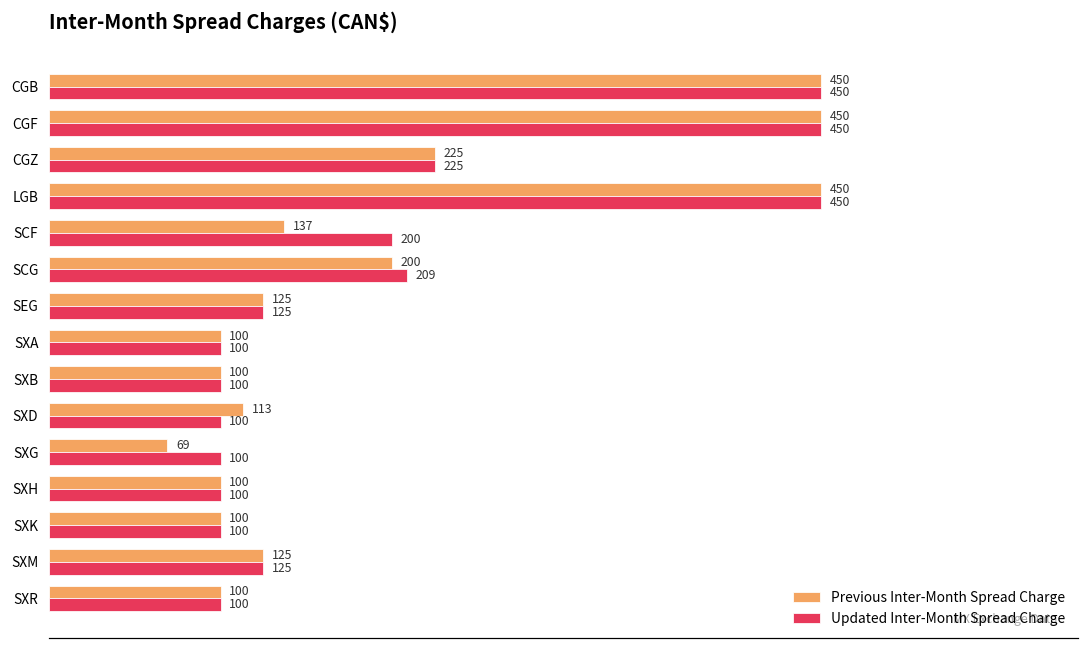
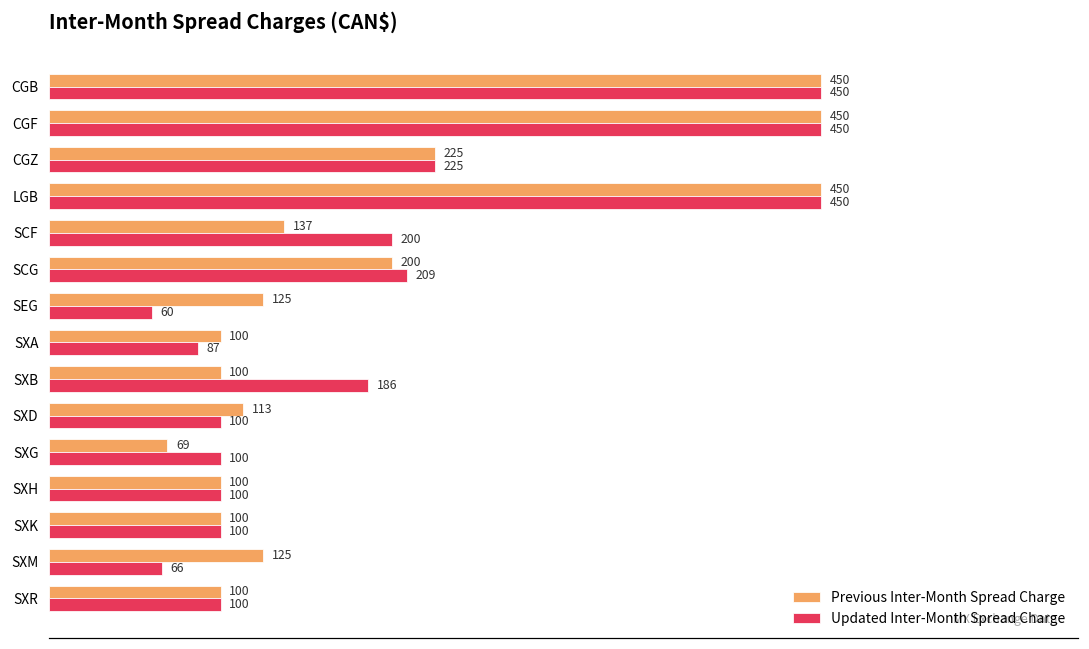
  {
    "Previous Inter-Month Spread Charge": {
      "CGB": 450,
      "CGF": 450,
      "CGZ": 225,
      "LGB": 450,
      "SCF": 137,
      "SCG": 200,
      "SEG": 125,
      "SXA": 100,
      "SXB": 100,
      "SXD": 113,
      "SXG": 69,
      "SXH": 100,
      "SXK": 100,
      "SXM": 125,
      "SXR": 100
    },
    "Updated Inter-Month Spread Charge": {
      "CGB": 450,
      "CGF": 450,
      "CGZ": 225,
      "LGB": 450,
      "SCF": 200,
      "SCG": 209,
-     "SEG": 125,
-     "SXA": 100,
-     "SXB": 100,
+     "SEG": 60,
+     "SXA": 87,
+     "SXB": 186,
      "SXD": 100,
      "SXG": 100,
      "SXH": 100,
      "SXK": 100,
-     "SXM": 125,
+     "SXM": 66,
      "SXR": 100
    }
  }
